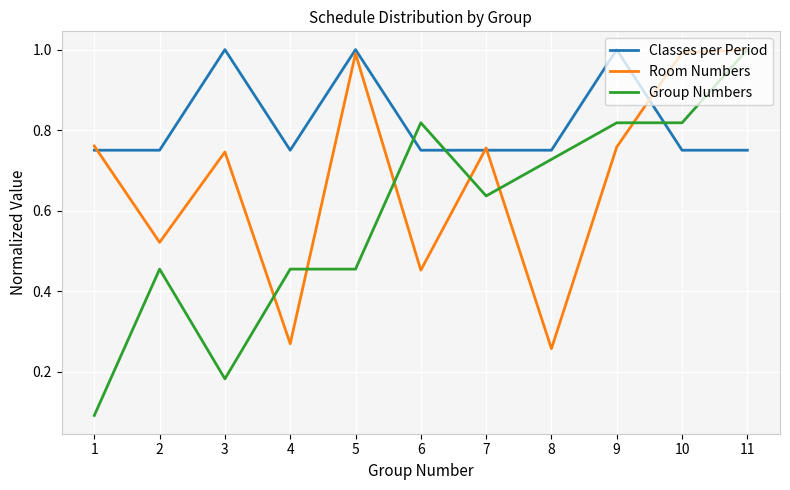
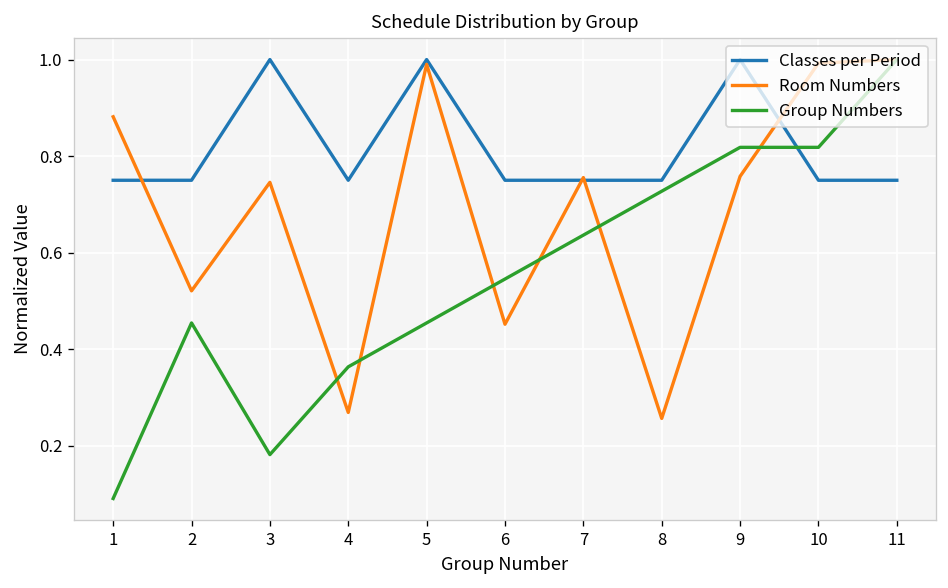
  {
    "Classes per Period": {
      "1": 0.75,
      "2": 0.75,
      "3": 1.00,
      "4": 0.75,
      "5": 1.00,
      "6": 0.75,
      "8": 0.75,
      "10": 0.75,
      "11": 0.75
    },
    "Room Numbers": {
-     "1": 0.76,
+     "1": 0.88,
      "2": 0.52,
      "3": 0.75,
      "4": 0.27,
      "5": 0.99,
      "6": 0.45,
      "8": 0.26,
      "9": 0.76
    },
    "Group Numbers": {
      "1": 0.09,
      "2": 0.45,
      "3": 0.18,
-     "4": 0.45,
+     "4": 0.36,
      "5": 0.45,
-     "6": 0.82,
+     "6": 0.55,
      "7": 0.64,
      "8": 0.73,
      "9": 0.82,
      "10": 0.82
    }
  }
